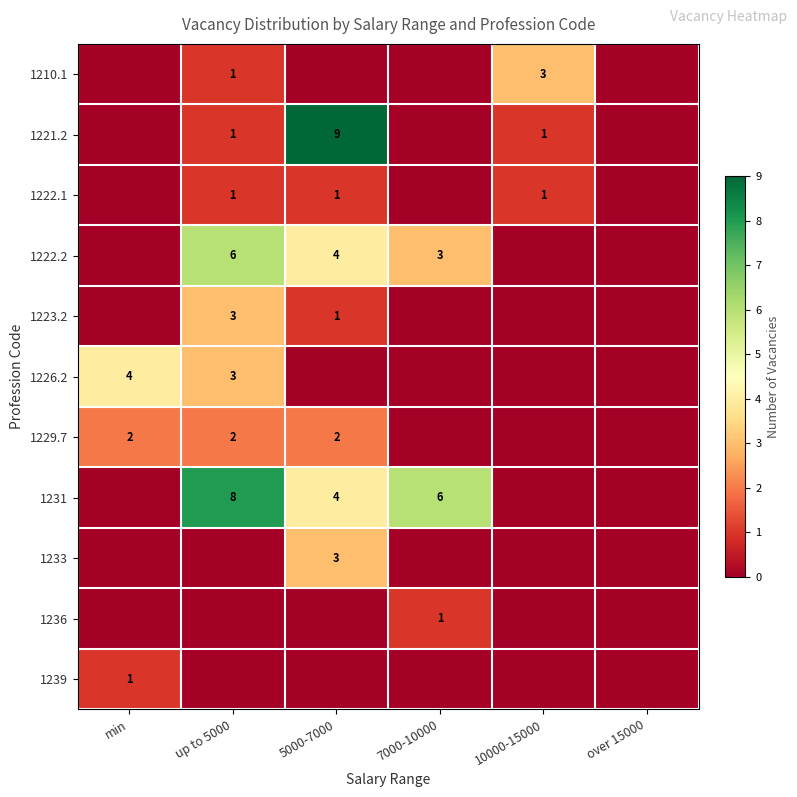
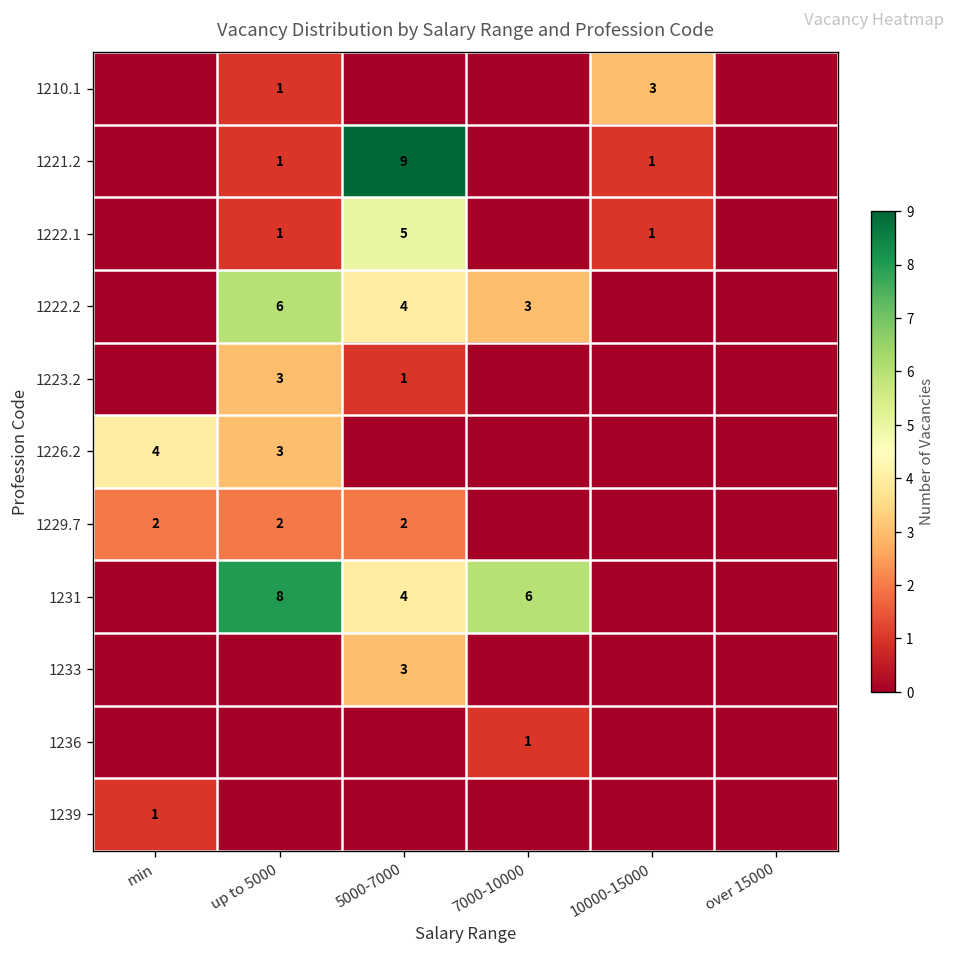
  {
    "1210.1": {
      "up to 5000": 1,
      "10000-15000": 3
    },
    "1221.2": {
      "up to 5000": 1,
      "5000-7000": 9,
      "10000-15000": 1
    },
    "1222.1": {
      "up to 5000": 1,
-     "5000-7000": 1,
+     "5000-7000": 5,
      "10000-15000": 1
    },
    "1222.2": {
      "up to 5000": 6,
      "5000-7000": 4,
      "7000-10000": 3
    },
    "1223.2": {
      "up to 5000": 3,
      "5000-7000": 1
    },
    "1226.2": {
      "min": 4,
      "up to 5000": 3
    },
    "1229.7": {
      "min": 2,
      "up to 5000": 2,
      "5000-7000": 2
    },
    "1231": {
      "up to 5000": 8,
      "5000-7000": 4,
      "7000-10000": 6
    },
    "1233": {
      "5000-7000": 3
    },
    "1236": {
      "7000-10000": 1
    },
    "1239": {
      "min": 1
    }
  }
